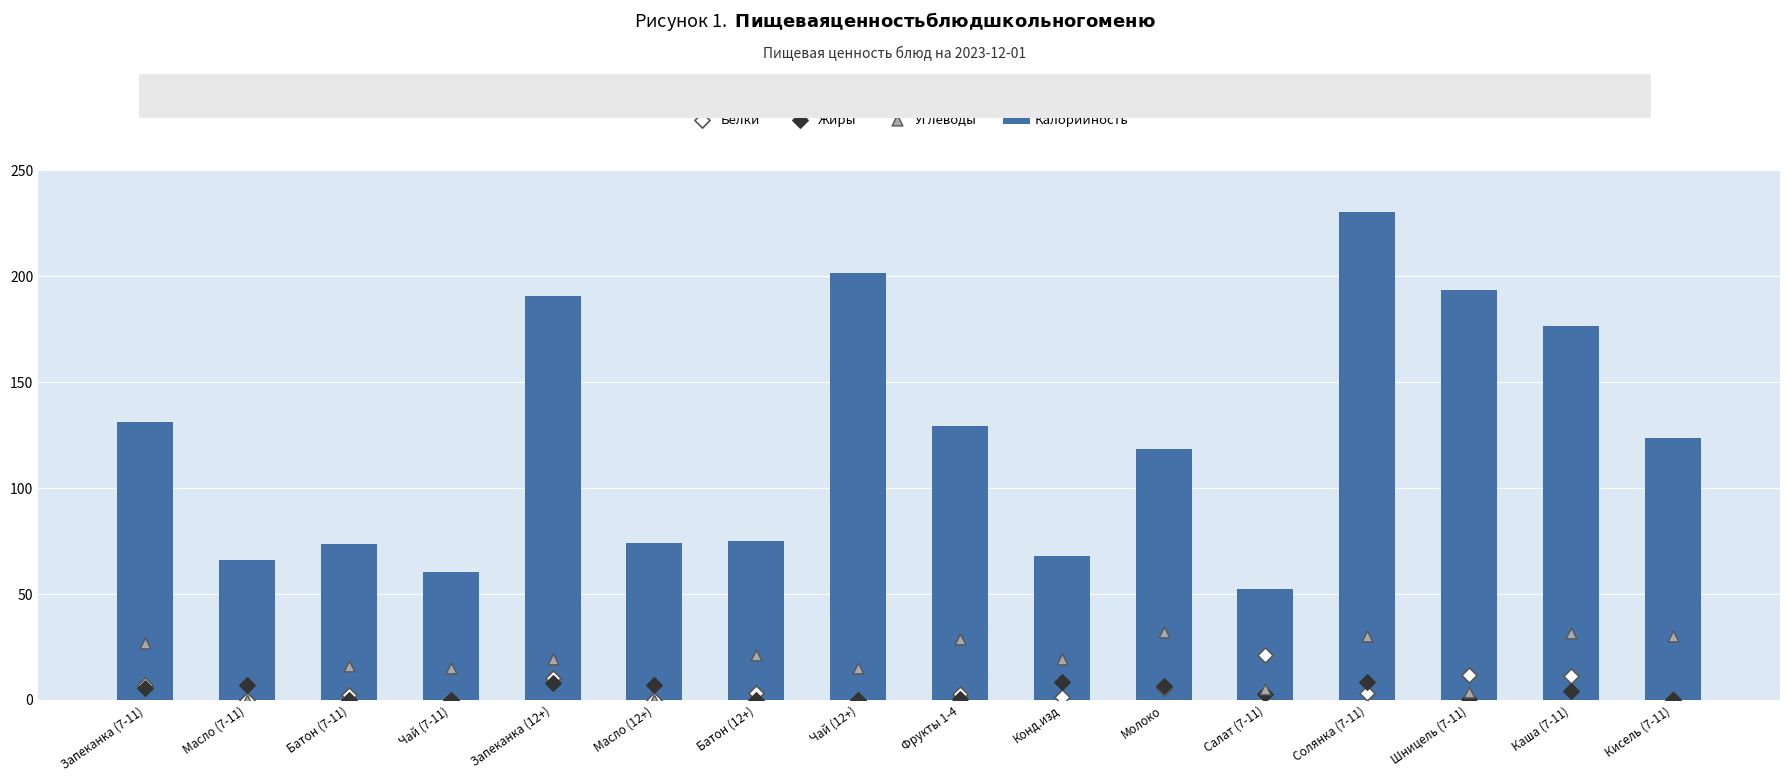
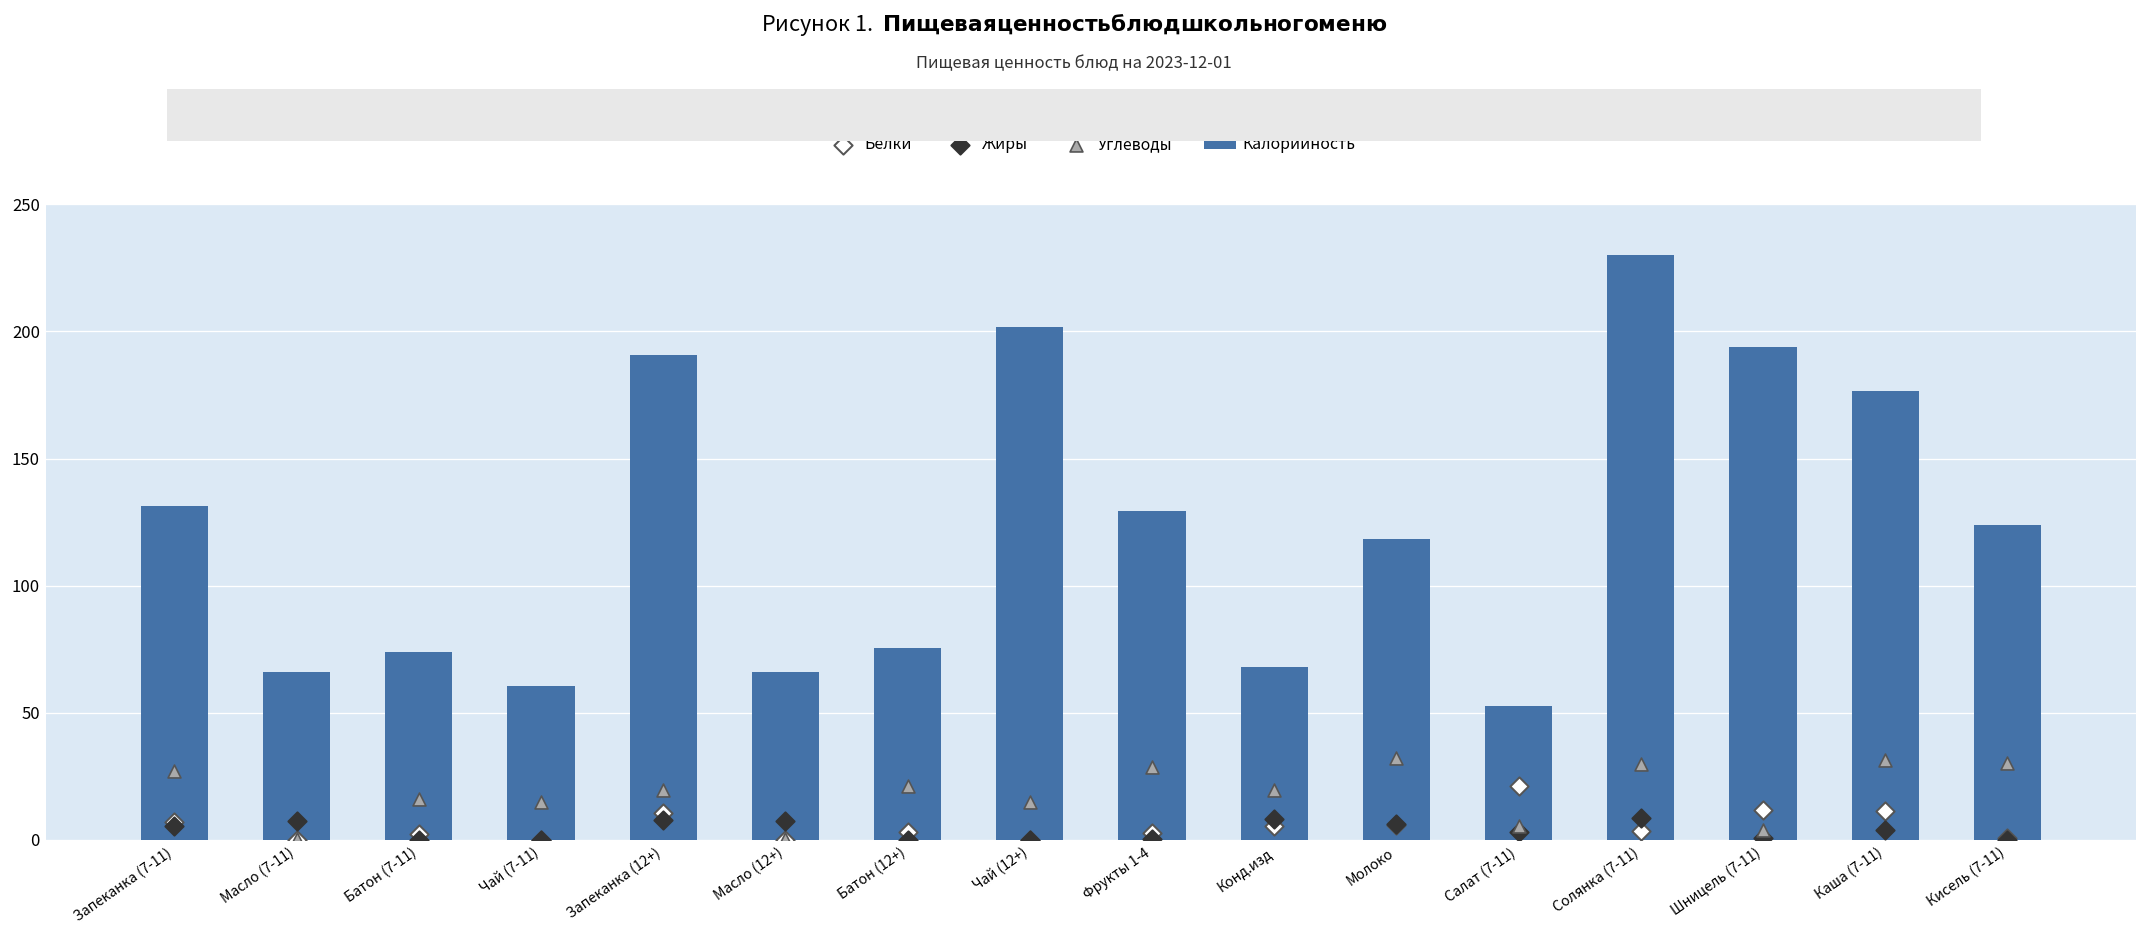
  {
    "Калорийность": {
      "Запеканка (7-11)": 131,
      "Масло (7-11)": 66,
      "Батон (7-11)": 74,
      "Чай (7-11)": 61,
      "Запеканка (12+)": 191,
-     "Масло (12+)": 74,
+     "Масло (12+)": 66,
      "Батон (12+)": 75,
      "Чай (12+)": 202,
      "Фрукты 1-4": 129,
      "Конд.изд": 68,
      "Молоко": 118,
      "Салат (7-11)": 52,
      "Солянка (7-11)": 230,
      "Шницель (7-11)": 194,
      "Каша (7-11)": 176,
      "Кисель (7-11)": 124
    },
    "Белки": {
-     "Конд.изд": 2
+     "Конд.изд": 5
    }
  }
